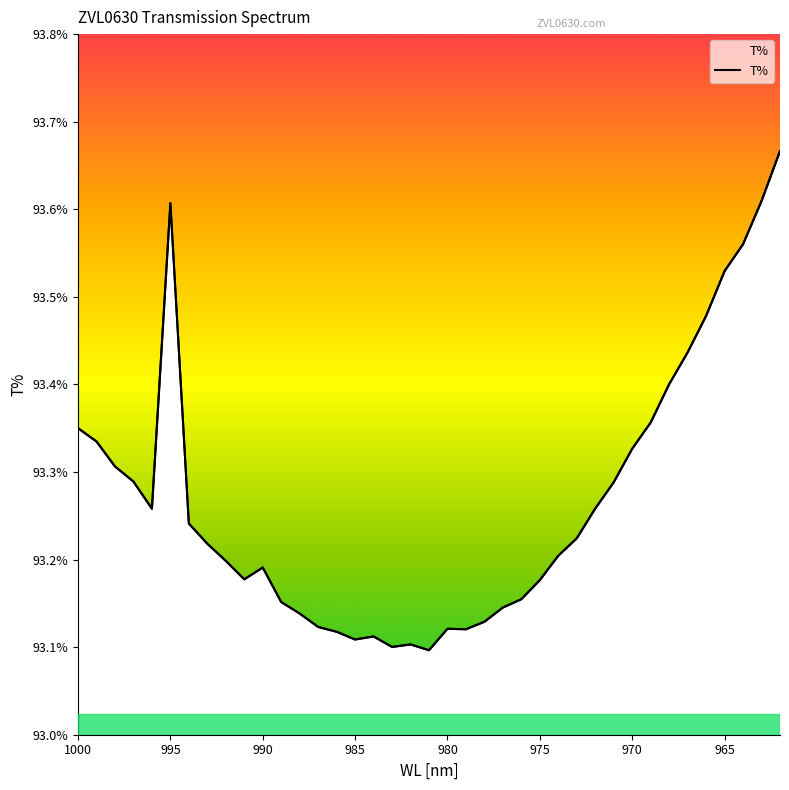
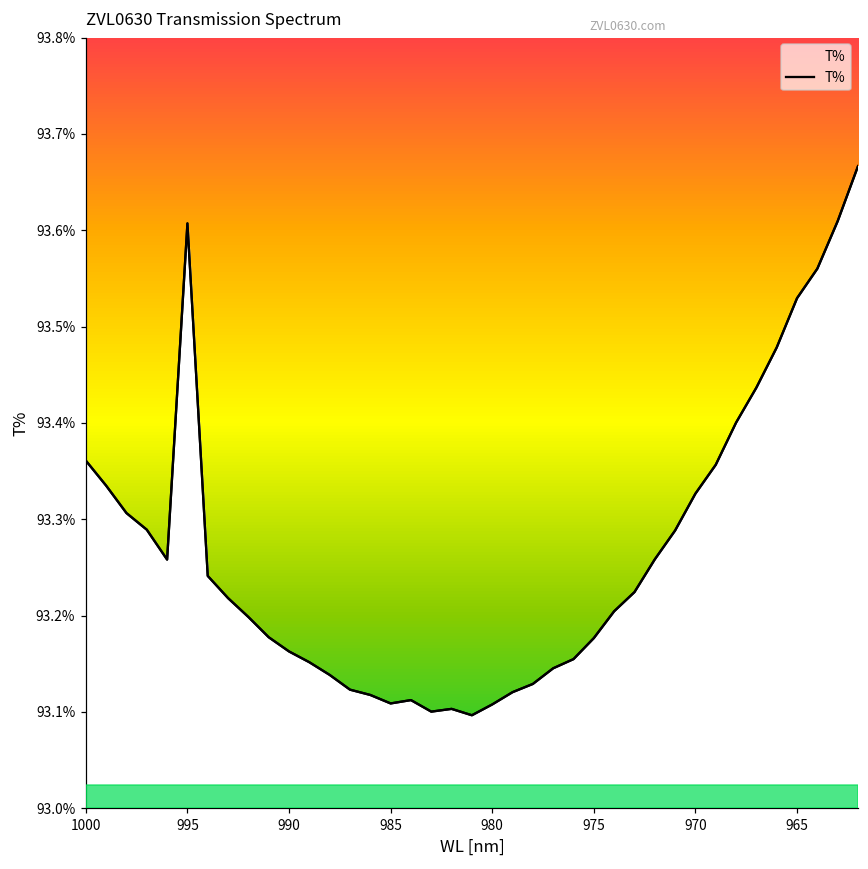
  {
-   "1000": "93.35%",
+   "1000": "93.36%",
    "995": "93.61%",
-   "990": "93.19%",
+   "990": "93.16%",
    "985": "93.11%",
-   "980": "93.12%",
+   "980": "93.11%",
    "975": "93.18%",
    "970": "93.33%",
    "965": "93.53%"
  }
